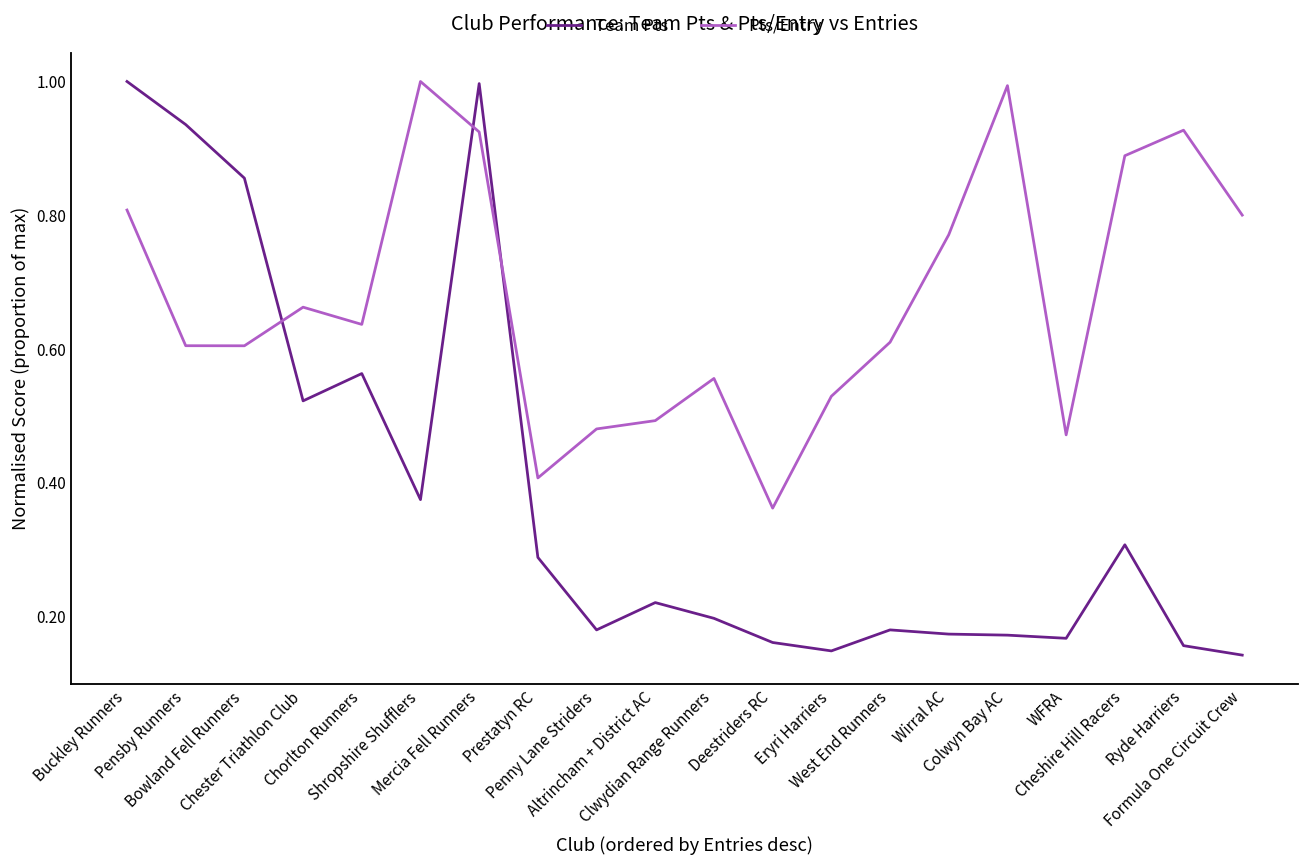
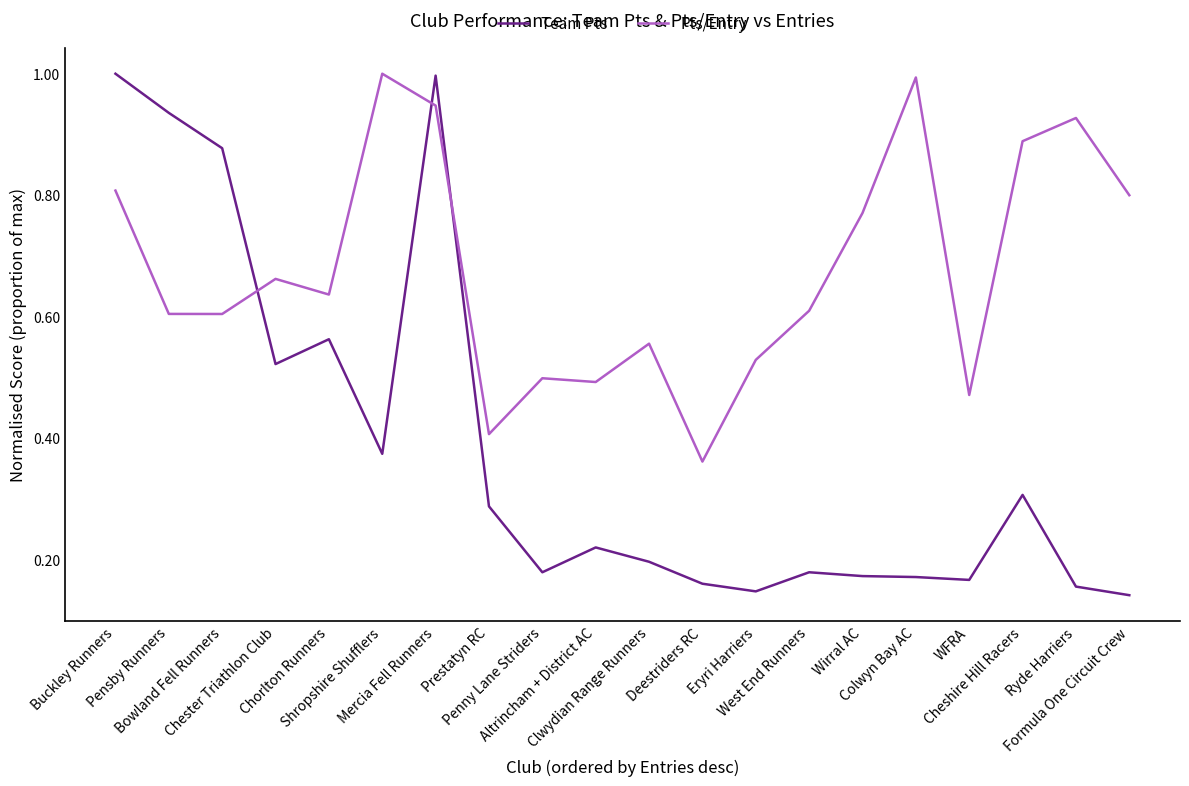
  {
    "Team Pts": {
      "Buckley Runners": 1.00,
      "Pensby Runners": 0.94,
-     "Bowland Fell Runners": 0.86,
+     "Bowland Fell Runners": 0.88,
      "Chester Triathlon Club": 0.52,
      "Chorlton Runners": 0.56,
      "Shropshire Shufflers": 0.37,
      "Mercia Fell Runners": 1.00,
      "Prestatyn RC": 0.29,
      "Penny Lane Striders": 0.18,
      "Altrincham + District AC": 0.22,
      "Clwydian Range Runners": 0.20,
      "Deestriders RC": 0.16,
      "Eryri Harriers": 0.15,
      "West End Runners": 0.18,
      "Wirral AC": 0.17,
      "Colwyn Bay AC": 0.17,
      "WFRA": 0.17,
      "Cheshire Hill Racers": 0.31,
      "Ryde Harriers": 0.16,
      "Formula One Circuit Crew": 0.14
    },
    "Pts/Entry": {
      "Buckley Runners": 0.81,
      "Pensby Runners": 0.60,
      "Bowland Fell Runners": 0.60,
      "Chester Triathlon Club": 0.66,
      "Chorlton Runners": 0.64,
      "Shropshire Shufflers": 1.00,
-     "Mercia Fell Runners": 0.92,
+     "Mercia Fell Runners": 0.95,
      "Prestatyn RC": 0.41,
-     "Penny Lane Striders": 0.48,
+     "Penny Lane Striders": 0.50,
      "Altrincham + District AC": 0.49,
      "Clwydian Range Runners": 0.56,
      "Deestriders RC": 0.36,
      "Eryri Harriers": 0.53,
      "West End Runners": 0.61,
      "Wirral AC": 0.77,
      "Colwyn Bay AC": 0.99,
      "WFRA": 0.47,
      "Cheshire Hill Racers": 0.89,
      "Ryde Harriers": 0.93,
      "Formula One Circuit Crew": 0.80
    }
  }
